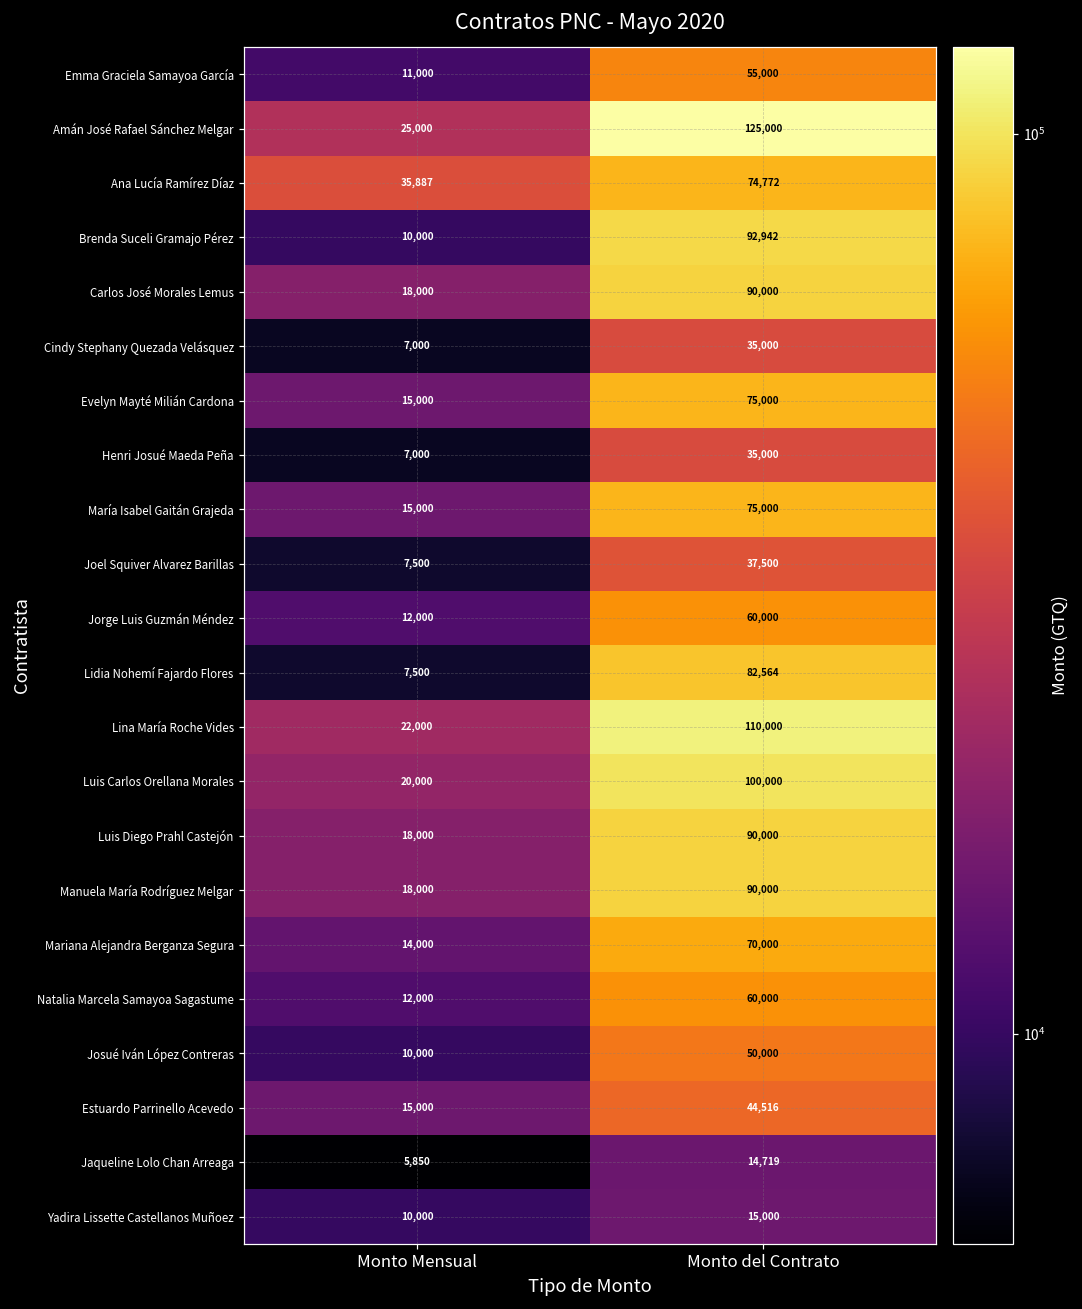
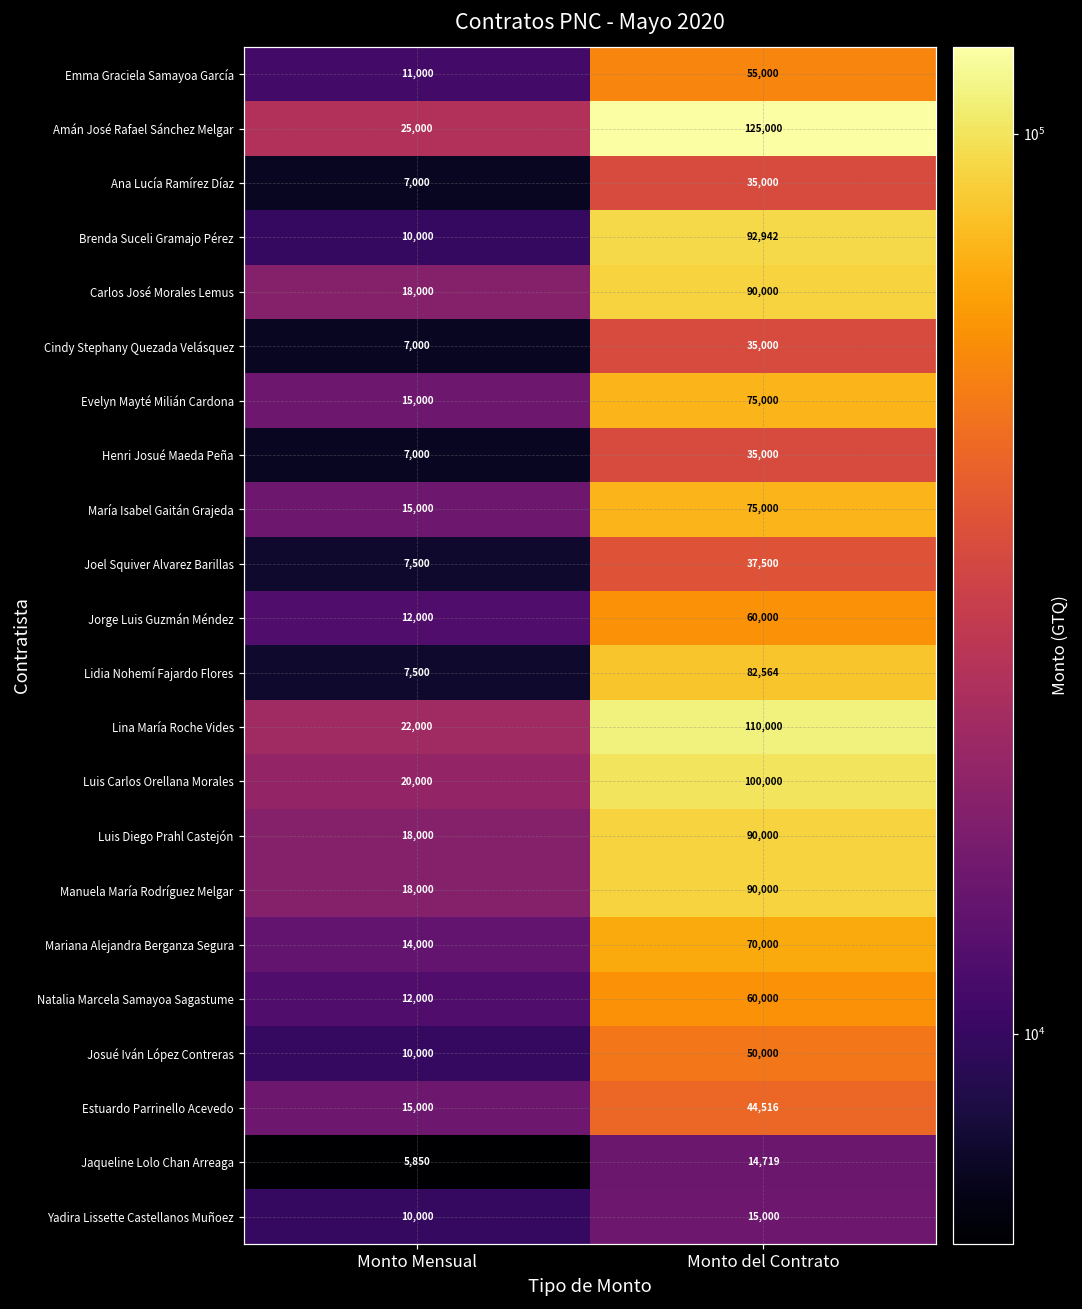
  {
    "Emma Graciela Samayoa García": {
      "Monto Mensual": "11,000",
      "Monto del Contrato": "55,000"
    },
    "Amán José Rafael Sánchez Melgar": {
      "Monto Mensual": "25,000",
      "Monto del Contrato": "125,000"
    },
    "Ana Lucía Ramírez Díaz": {
-     "Monto Mensual": "35,887",
-     "Monto del Contrato": "74,772"
+     "Monto Mensual": "7,000",
+     "Monto del Contrato": "35,000"
    },
    "Brenda Suceli Gramajo Pérez": {
      "Monto Mensual": "10,000",
      "Monto del Contrato": "92,942"
    },
    "Carlos José Morales Lemus": {
      "Monto Mensual": "18,000",
      "Monto del Contrato": "90,000"
    },
    "Cindy Stephany Quezada Velásquez": {
      "Monto Mensual": "7,000",
      "Monto del Contrato": "35,000"
    },
    "Evelyn Mayté Milián Cardona": {
      "Monto Mensual": "15,000",
      "Monto del Contrato": "75,000"
    },
    "Henri Josué Maeda Peña": {
      "Monto Mensual": "7,000",
      "Monto del Contrato": "35,000"
    },
    "María Isabel Gaitán Grajeda": {
      "Monto Mensual": "15,000",
      "Monto del Contrato": "75,000"
    },
    "Joel Squiver Alvarez Barillas": {
      "Monto Mensual": "7,500",
      "Monto del Contrato": "37,500"
    },
    "Jorge Luis Guzmán Méndez": {
      "Monto Mensual": "12,000",
      "Monto del Contrato": "60,000"
    },
    "Lidia Nohemí Fajardo Flores": {
      "Monto Mensual": "7,500",
      "Monto del Contrato": "82,564"
    },
    "Lina María Roche Vides": {
      "Monto Mensual": "22,000",
      "Monto del Contrato": "110,000"
    },
    "Luis Carlos Orellana Morales": {
      "Monto Mensual": "20,000",
      "Monto del Contrato": "100,000"
    },
    "Luis Diego Prahl Castejón": {
      "Monto Mensual": "18,000",
      "Monto del Contrato": "90,000"
    },
    "Manuela María Rodríguez Melgar": {
      "Monto Mensual": "18,000",
      "Monto del Contrato": "90,000"
    },
    "Mariana Alejandra Berganza Segura": {
      "Monto Mensual": "14,000",
      "Monto del Contrato": "70,000"
    },
    "Natalia Marcela Samayoa Sagastume": {
      "Monto Mensual": "12,000",
      "Monto del Contrato": "60,000"
    },
    "Josué Iván López Contreras": {
      "Monto Mensual": "10,000",
      "Monto del Contrato": "50,000"
    },
    "Estuardo Parrinello Acevedo": {
      "Monto Mensual": "15,000",
      "Monto del Contrato": "44,516"
    },
    "Jaqueline Lolo Chan Arreaga": {
      "Monto Mensual": "5,850",
      "Monto del Contrato": "14,719"
    },
    "Yadira Lissette Castellanos Muñoez": {
      "Monto Mensual": "10,000",
      "Monto del Contrato": "15,000"
    }
  }
